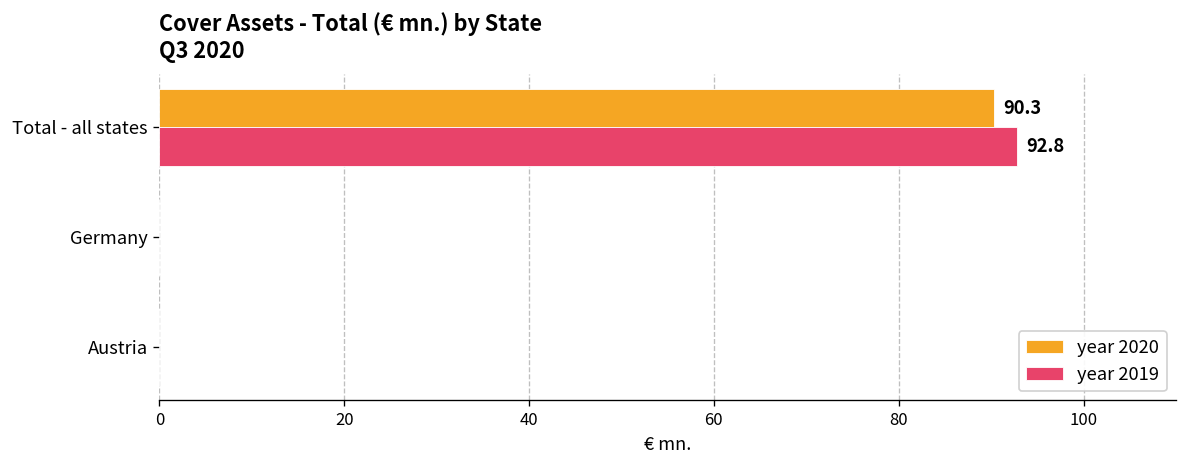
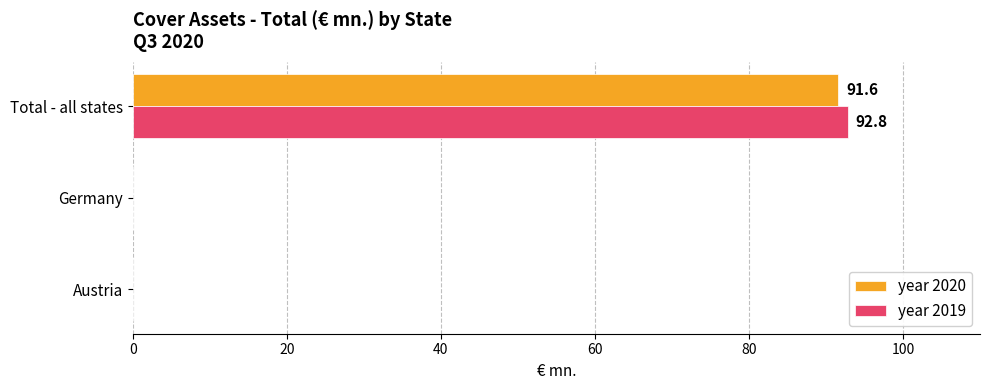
  {
    "year 2020": {
-     "Total - all states": 90.3
+     "Total - all states": 91.6
    },
    "year 2019": {
      "Total - all states": 92.8
    }
  }
